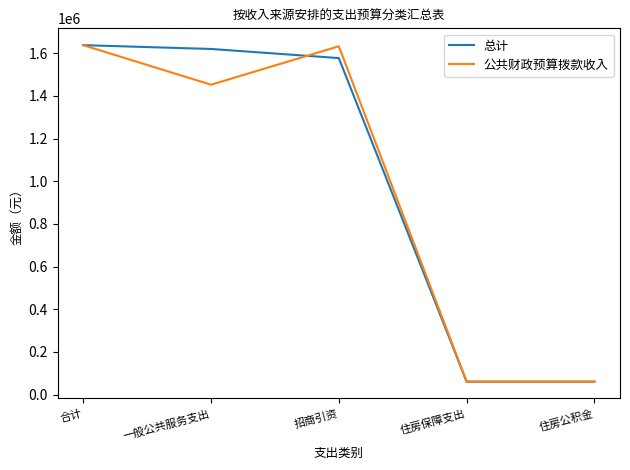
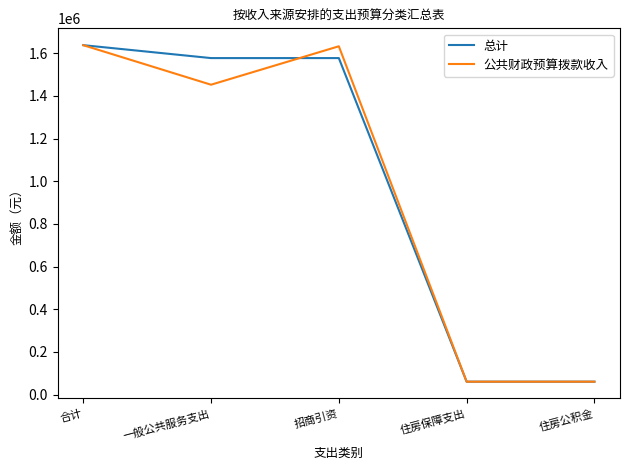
  {
    "总计": {
-     "一般公共服务支出": 1620000,
+     "一般公共服务支出": 1580000,
      "招商引资": 1580000
    },
    "公共财政预算拨款收入": {
      "一般公共服务支出": 1450000,
      "招商引资": 1630000
    }
  }
